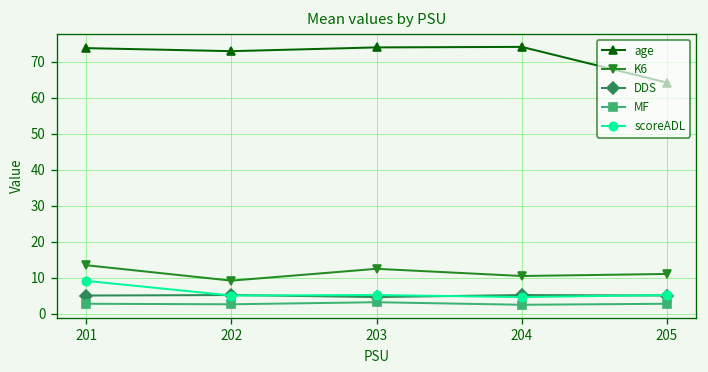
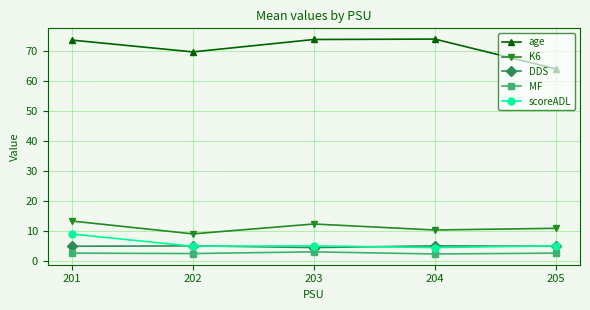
  {
    "age": {
      "201": 74,
-     "202": 73,
+     "202": 70,
      "203": 74,
      "204": 74
    },
    "scoreADL": {
      "201": 9
    }
  }
